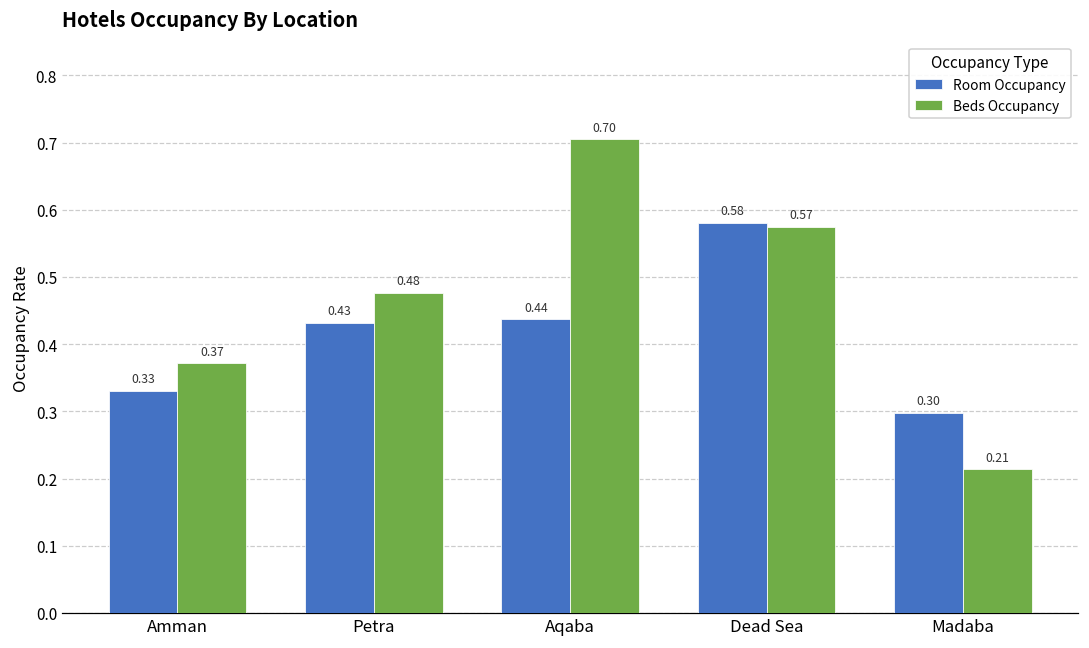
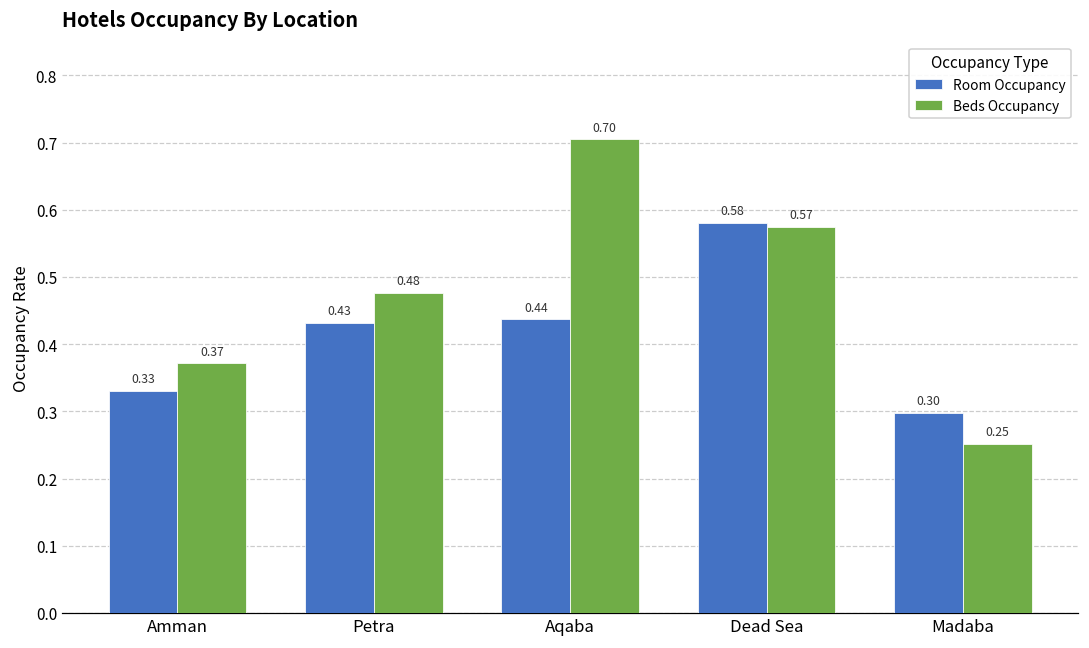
  {
    "Room Occupancy": {
      "Amman": 0.33,
      "Petra": 0.43,
      "Aqaba": 0.44,
      "Dead Sea": 0.58,
      "Madaba": 0.30
    },
    "Beds Occupancy": {
      "Amman": 0.37,
      "Petra": 0.48,
      "Aqaba": 0.70,
      "Dead Sea": 0.57,
-     "Madaba": 0.21
+     "Madaba": 0.25
    }
  }
